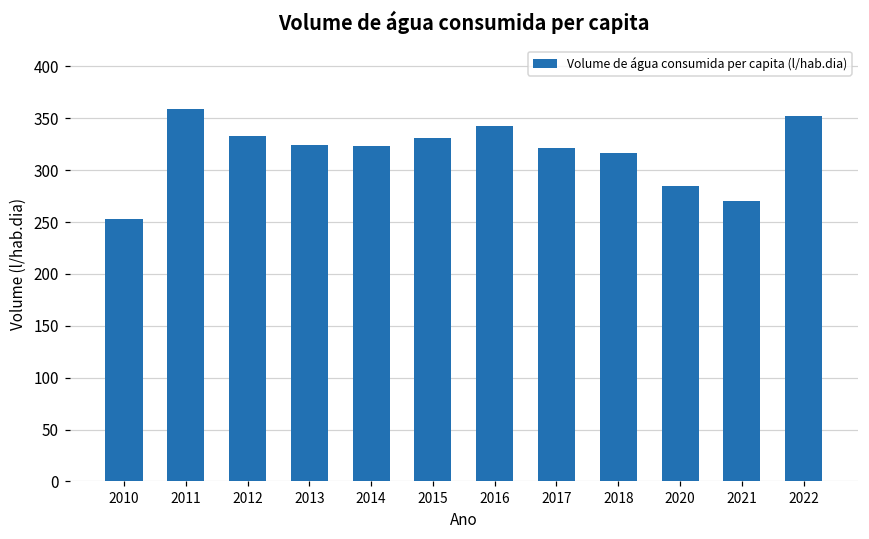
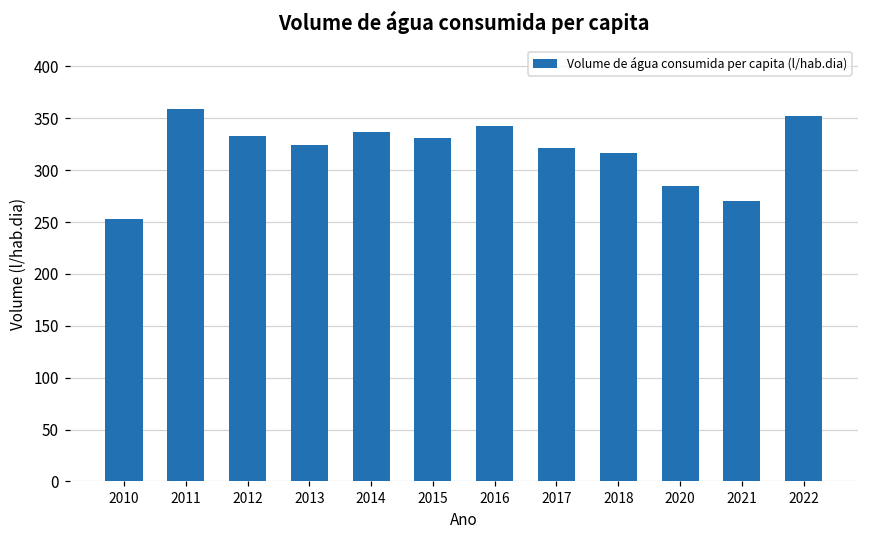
  {
    "2010": 250,
    "2011": 360,
    "2012": 330,
    "2013": 320,
-   "2014": 320,
+   "2014": 340,
    "2015": 330,
    "2016": 340,
    "2017": 320,
    "2018": 320,
    "2020": 280,
    "2021": 270,
    "2022": 350
  }
